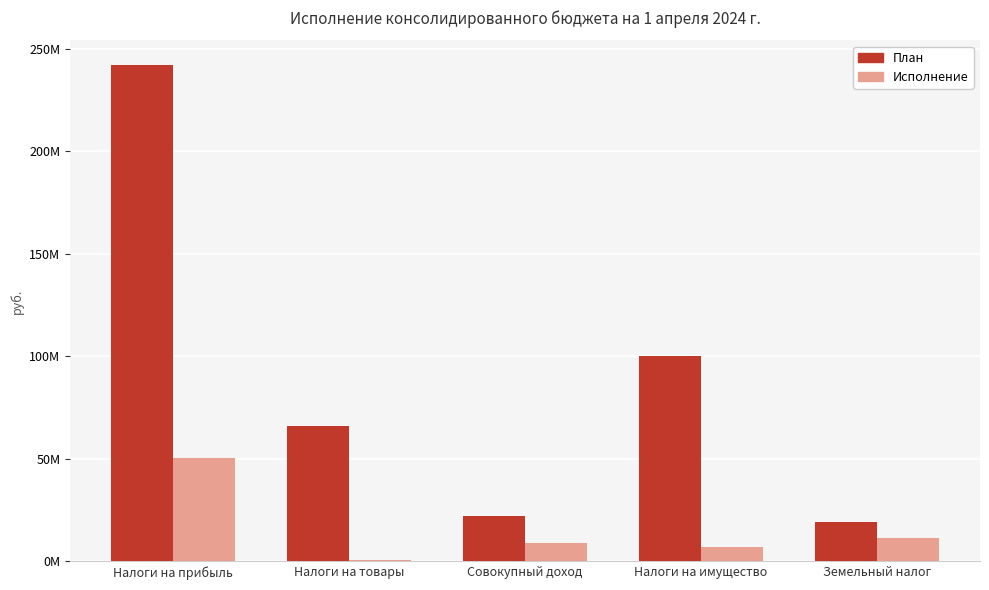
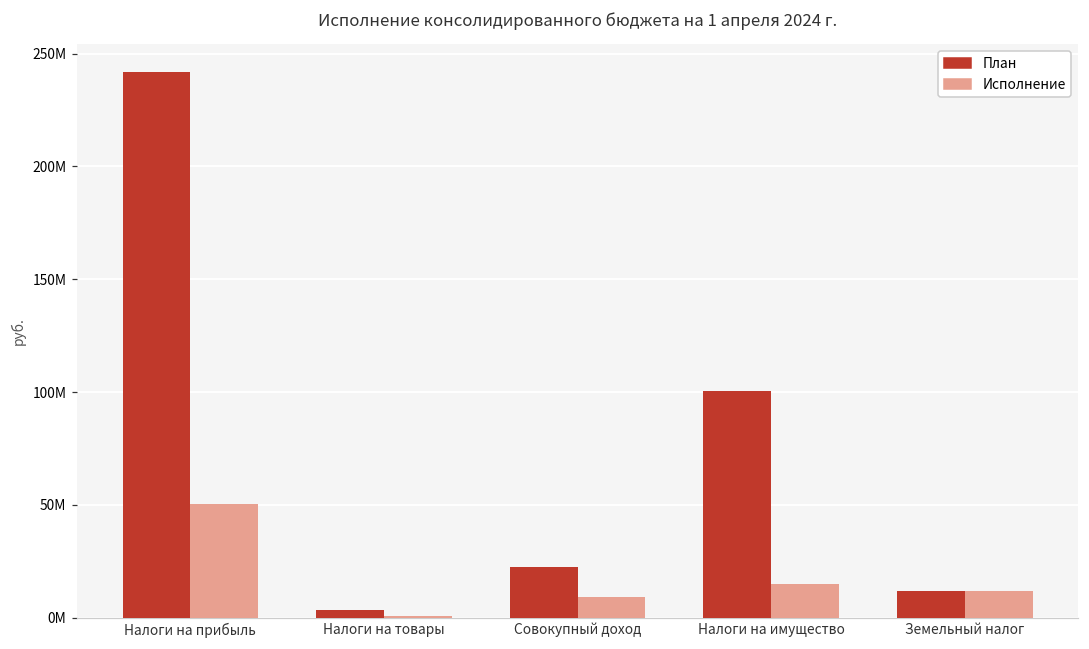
  {
    "План": {
      "Налоги на прибыль": 242000000,
-     "Налоги на товары": 66000000,
+     "Налоги на товары": 3000000,
      "Совокупный доход": 22000000,
      "Налоги на имущество": 100000000,
-     "Земельный налог": 19000000
+     "Земельный налог": 12000000
    },
    "Исполнение": {
      "Налоги на прибыль": 50000000,
      "Совокупный доход": 9000000,
-     "Налоги на имущество": 7000000,
+     "Налоги на имущество": 15000000,
      "Земельный налог": 12000000
    }
  }
